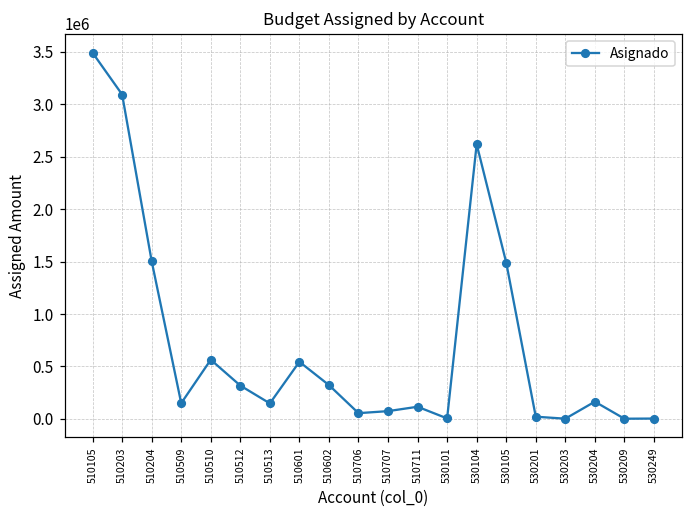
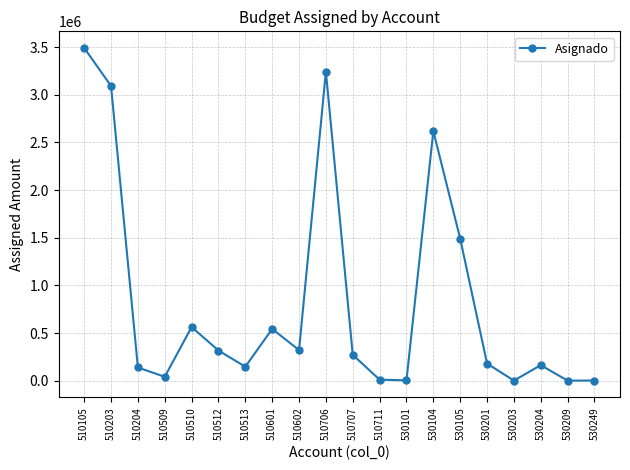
  {
    "510105": 3500000,
    "510203": 3100000,
-   "510204": 1500000,
-   "510509": 200000,
+   "510204": 100000,
+   "510509": 0,
    "510510": 600000,
    "510512": 300000,
    "510513": 100000,
    "510601": 500000,
    "510602": 300000,
-   "510706": 100000,
-   "510707": 100000,
-   "510711": 100000,
+   "510706": 3200000,
+   "510707": 300000,
+   "510711": 0,
    "530101": 0,
    "530104": 2600000,
    "530105": 1500000,
-   "530201": 0,
+   "530201": 200000,
    "530203": 0,
    "530204": 200000,
    "530209": 0,
    "530249": 0
  }
